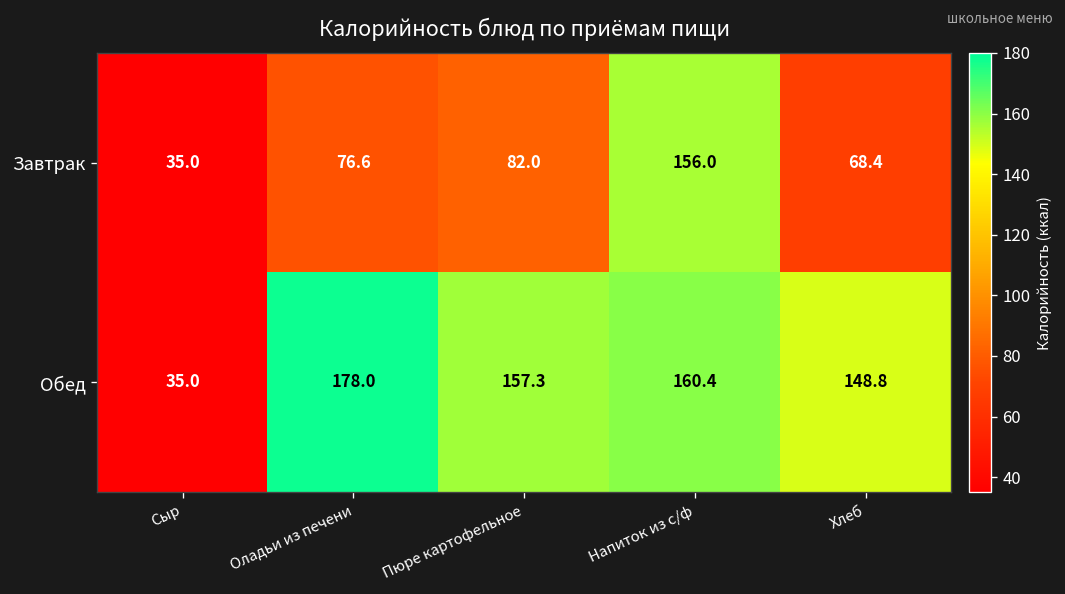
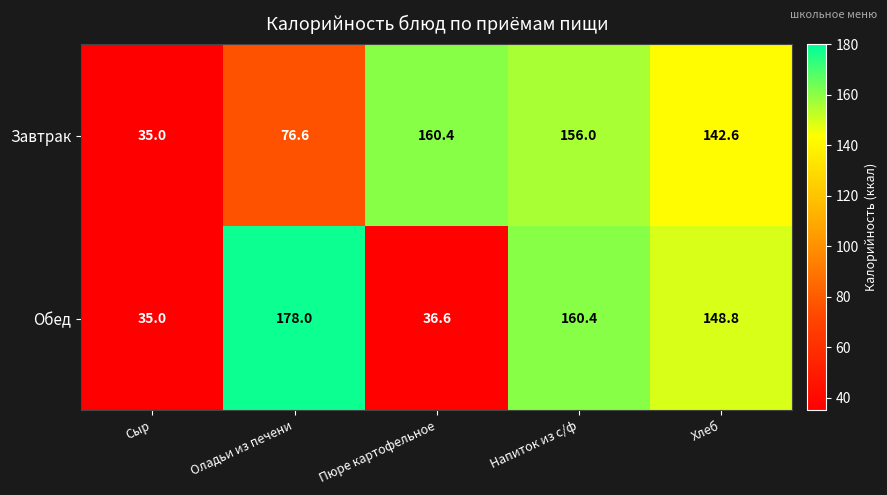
  {
    "Завтрак": {
      "Сыр": 35.0,
      "Оладьи из печени": 76.6,
-     "Пюре картофельное": 82.0,
+     "Пюре картофельное": 160.4,
      "Напиток из с/ф": 156.0,
-     "Хлеб": 68.4
+     "Хлеб": 142.6
    },
    "Обед": {
      "Сыр": 35.0,
      "Оладьи из печени": 178.0,
-     "Пюре картофельное": 157.3,
+     "Пюре картофельное": 36.6,
      "Напиток из с/ф": 160.4,
      "Хлеб": 148.8
    }
  }
